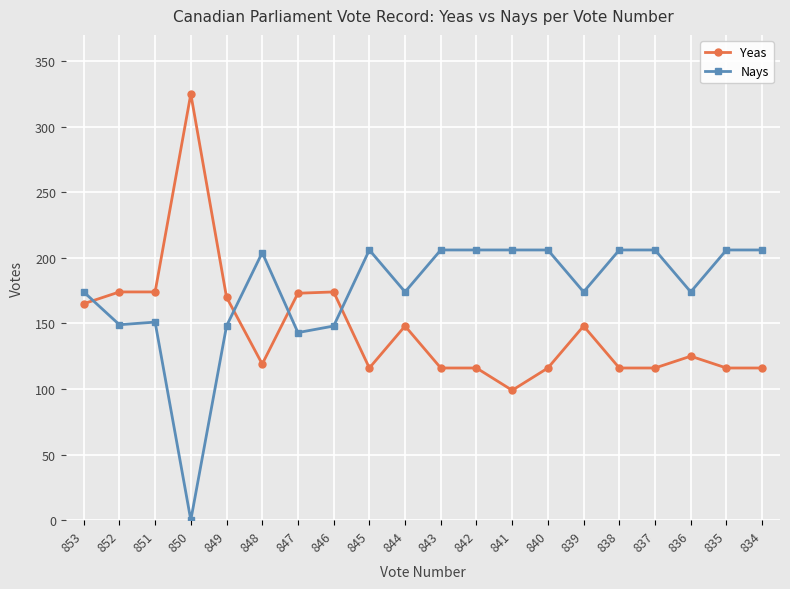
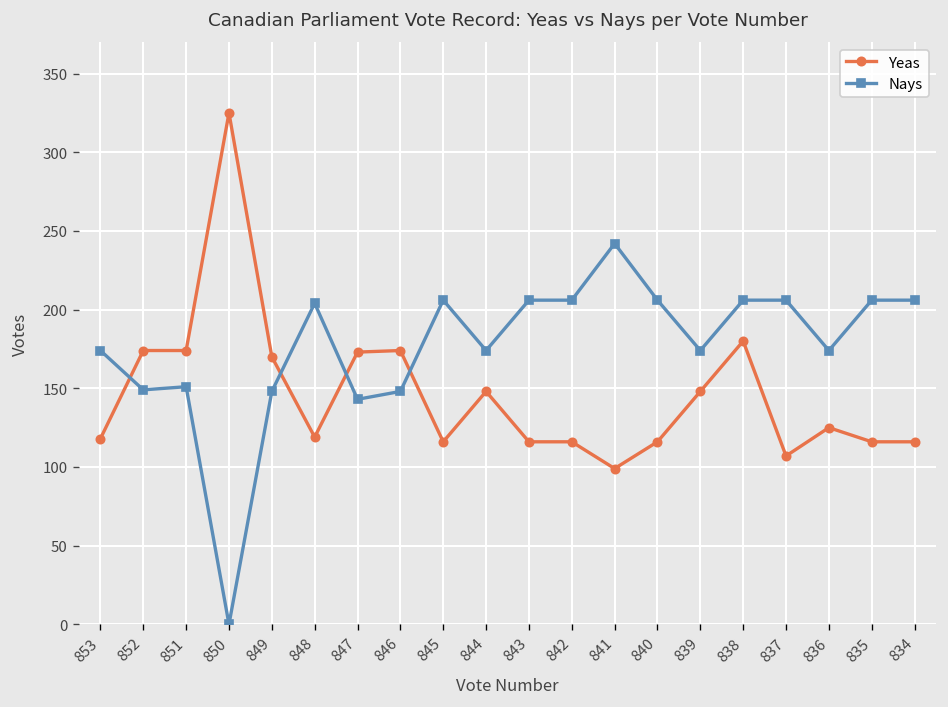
  {
    "Yeas": {
-     "853": 165,
+     "853": 118,
      "852": 174,
      "851": 174,
      "850": 325,
      "849": 170,
      "848": 119,
      "847": 173,
      "846": 174,
      "845": 116,
      "844": 148,
      "843": 116,
      "842": 116,
      "841": 99,
      "840": 116,
      "839": 148,
-     "838": 116,
-     "837": 116,
+     "838": 180,
+     "837": 107,
      "836": 125,
      "835": 116,
      "834": 116
    },
    "Nays": {
      "853": 174,
      "852": 149,
      "851": 151,
      "850": 0,
      "849": 148,
      "848": 204,
      "847": 143,
      "846": 148,
      "845": 206,
      "844": 174,
      "843": 206,
      "842": 206,
-     "841": 206,
+     "841": 242,
      "840": 206,
      "839": 174,
      "838": 206,
      "837": 206,
      "836": 174,
      "835": 206,
      "834": 206
    }
  }
